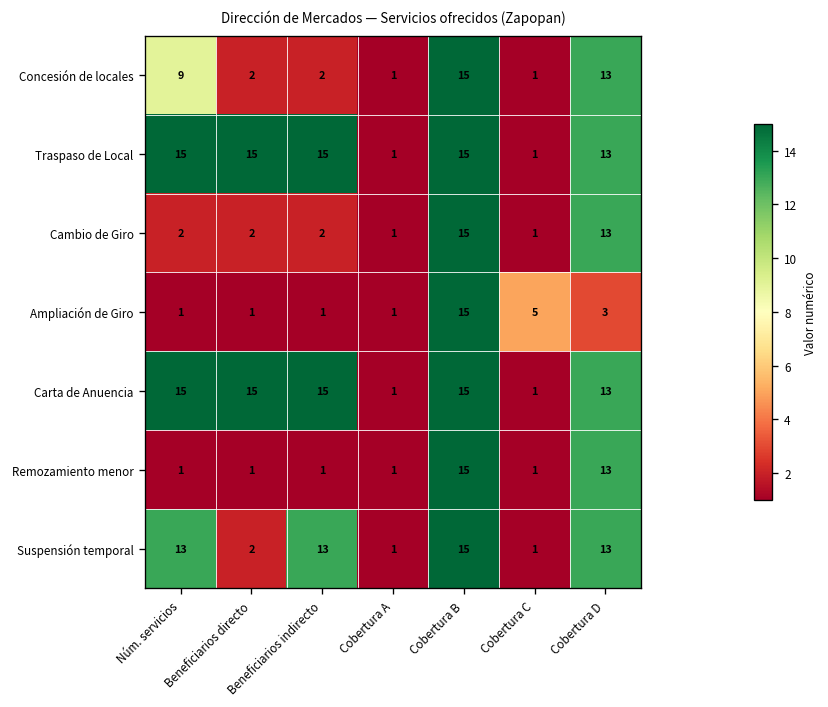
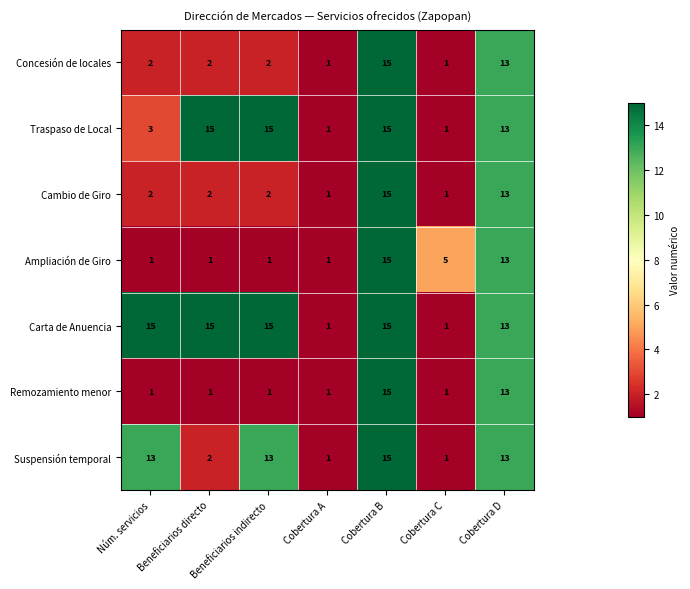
  {
    "Concesión de locales": {
-     "Núm. servicios": 9,
+     "Núm. servicios": 2,
      "Beneficiarios directo": 2,
      "Beneficiarios indirecto": 2,
      "Cobertura A": 1,
      "Cobertura B": 15,
      "Cobertura C": 1,
      "Cobertura D": 13
    },
    "Traspaso de Local": {
-     "Núm. servicios": 15,
+     "Núm. servicios": 3,
      "Beneficiarios directo": 15,
      "Beneficiarios indirecto": 15,
      "Cobertura A": 1,
      "Cobertura B": 15,
      "Cobertura C": 1,
      "Cobertura D": 13
    },
    "Cambio de Giro": {
      "Núm. servicios": 2,
      "Beneficiarios directo": 2,
      "Beneficiarios indirecto": 2,
      "Cobertura A": 1,
      "Cobertura B": 15,
      "Cobertura C": 1,
      "Cobertura D": 13
    },
    "Ampliación de Giro": {
      "Núm. servicios": 1,
      "Beneficiarios directo": 1,
      "Beneficiarios indirecto": 1,
      "Cobertura A": 1,
      "Cobertura B": 15,
      "Cobertura C": 5,
-     "Cobertura D": 3
+     "Cobertura D": 13
    },
    "Carta de Anuencia": {
      "Núm. servicios": 15,
      "Beneficiarios directo": 15,
      "Beneficiarios indirecto": 15,
      "Cobertura A": 1,
      "Cobertura B": 15,
      "Cobertura C": 1,
      "Cobertura D": 13
    },
    "Remozamiento menor": {
      "Núm. servicios": 1,
      "Beneficiarios directo": 1,
      "Beneficiarios indirecto": 1,
      "Cobertura A": 1,
      "Cobertura B": 15,
      "Cobertura C": 1,
      "Cobertura D": 13
    },
    "Suspensión temporal": {
      "Núm. servicios": 13,
      "Beneficiarios directo": 2,
      "Beneficiarios indirecto": 13,
      "Cobertura A": 1,
      "Cobertura B": 15,
      "Cobertura C": 1,
      "Cobertura D": 13
    }
  }
